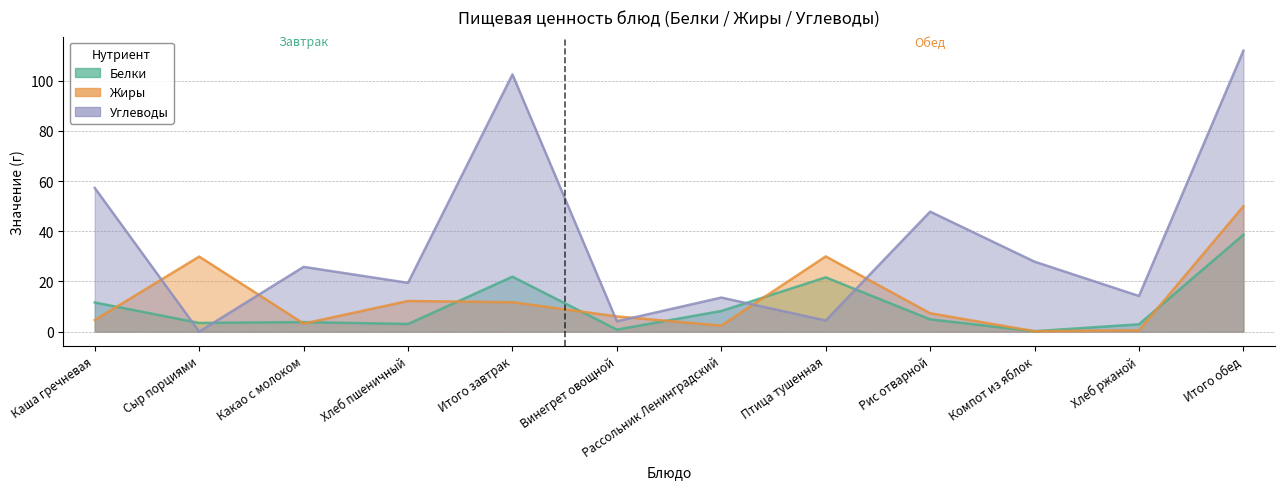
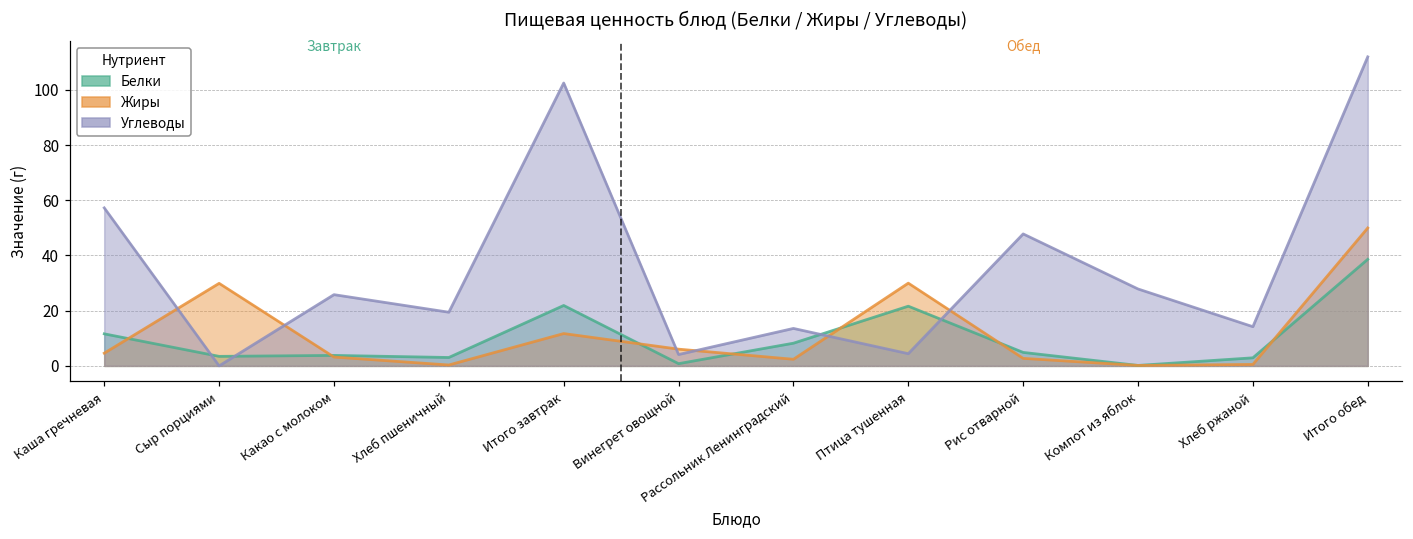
  {
    "Жиры": {
      "Каша гречневая": 5,
      "Сыр порциями": 30,
-     "Хлеб пшеничный": 12,
+     "Хлеб пшеничный": 0,
      "Итого завтрак": 12,
      "Винегрет овощной": 6,
      "Рассольник Ленинградский": 2,
      "Птица тушенная": 30,
-     "Рис отварной": 7,
+     "Рис отварной": 3,
      "Хлеб ржаной": 1,
      "Итого обед": 50
    }
  }
